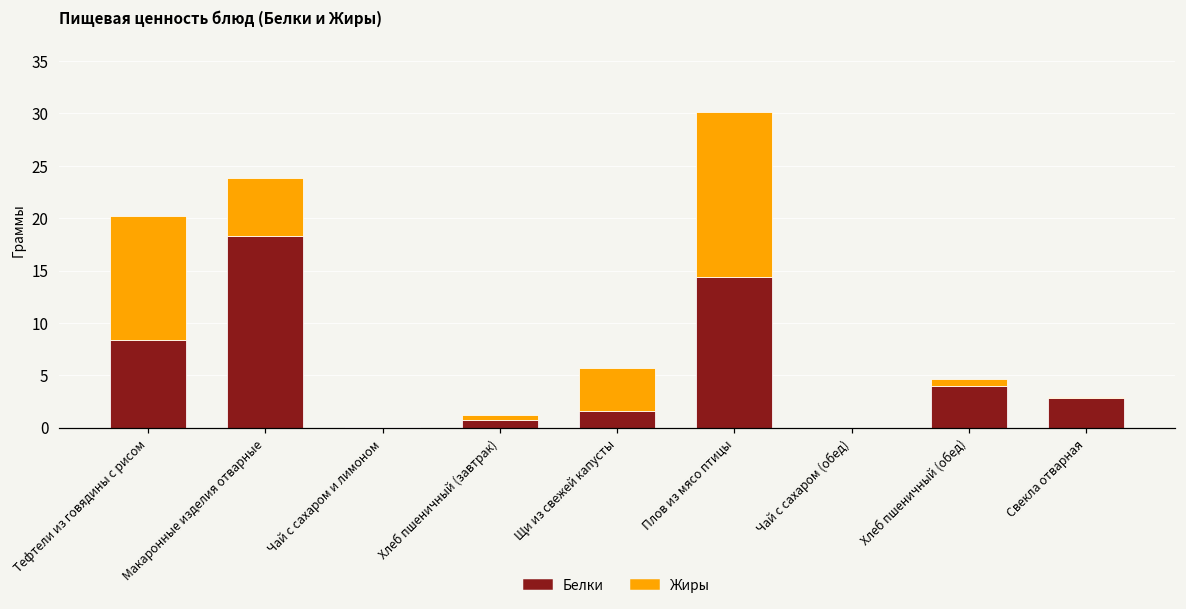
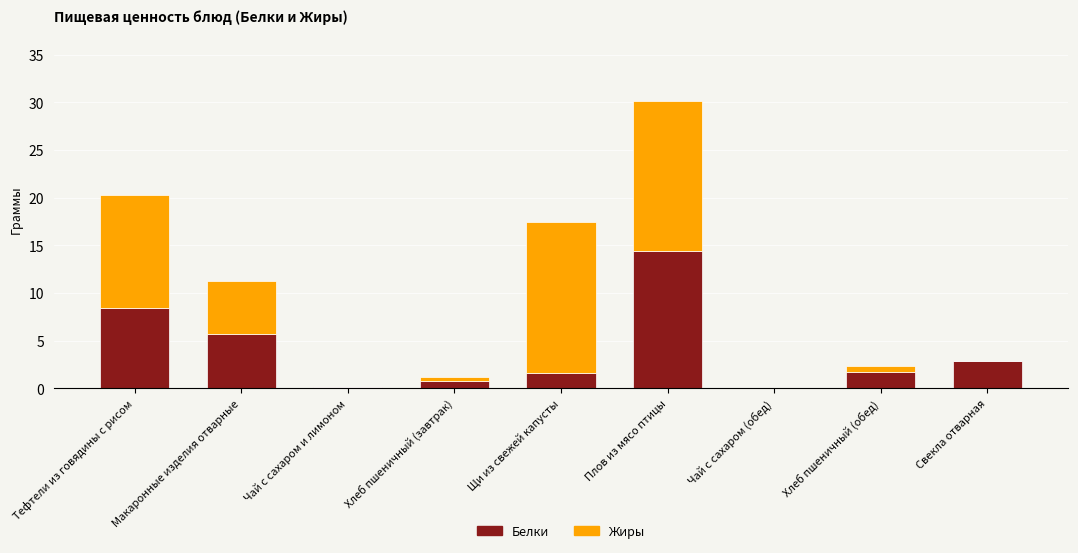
  {
    "Белки": {
      "Тефтели из говядины с рисом": 8,
-     "Макаронные изделия отварные": 18,
+     "Макаронные изделия отварные": 6,
      "Хлеб пшеничный (завтрак)": 1,
      "Щи из свежей капусты": 2,
      "Плов из мясо птицы": 14,
      "Чай с сахаром (обед)": 0,
-     "Хлеб пшеничный (обед)": 4,
+     "Хлеб пшеничный (обед)": 2,
      "Свекла отварная": 3
    },
    "Жиры": {
      "Тефтели из говядины с рисом": 12,
      "Макаронные изделия отварные": 6,
      "Хлеб пшеничный (завтрак)": 1,
-     "Щи из свежей капусты": 4,
+     "Щи из свежей капусты": 16,
      "Плов из мясо птицы": 16,
      "Чай с сахаром (обед)": 0,
      "Хлеб пшеничный (обед)": 1
    }
  }
